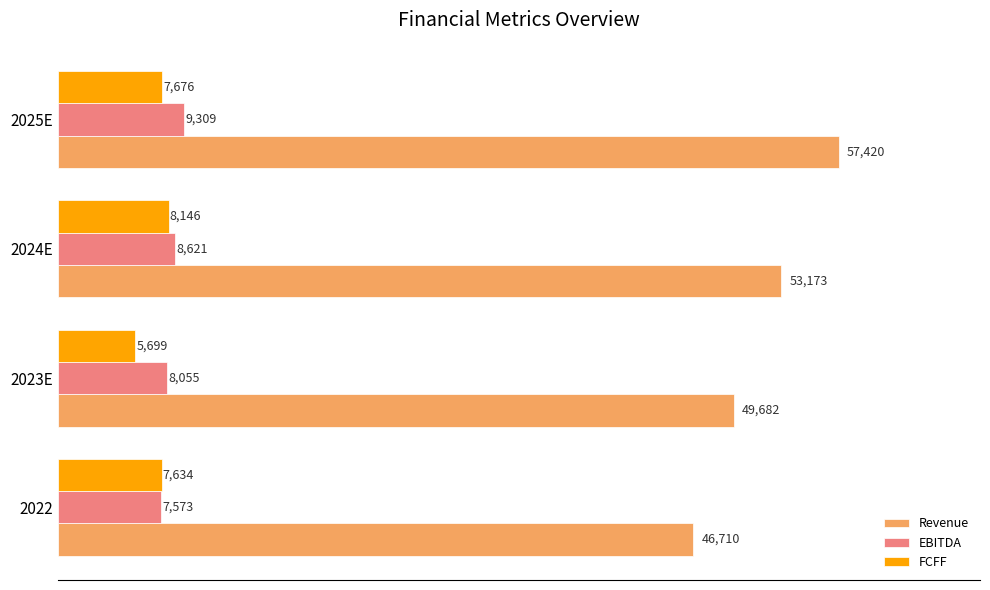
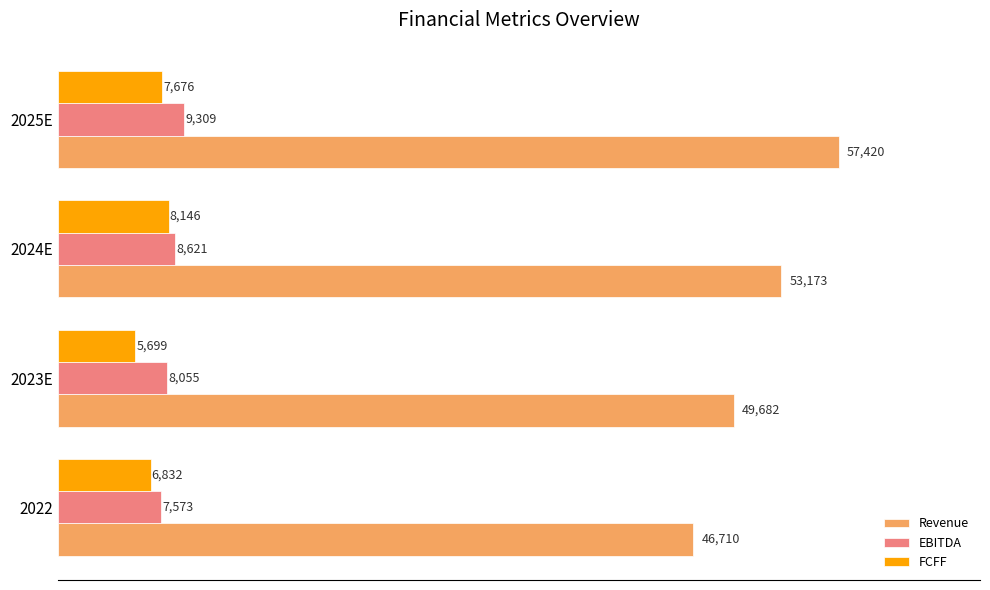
  {
    "FCFF": {
      "2025E": "7,676",
      "2024E": "8,146",
      "2023E": "5,699",
-     "2022": "7,634"
+     "2022": "6,832"
    }
  }
